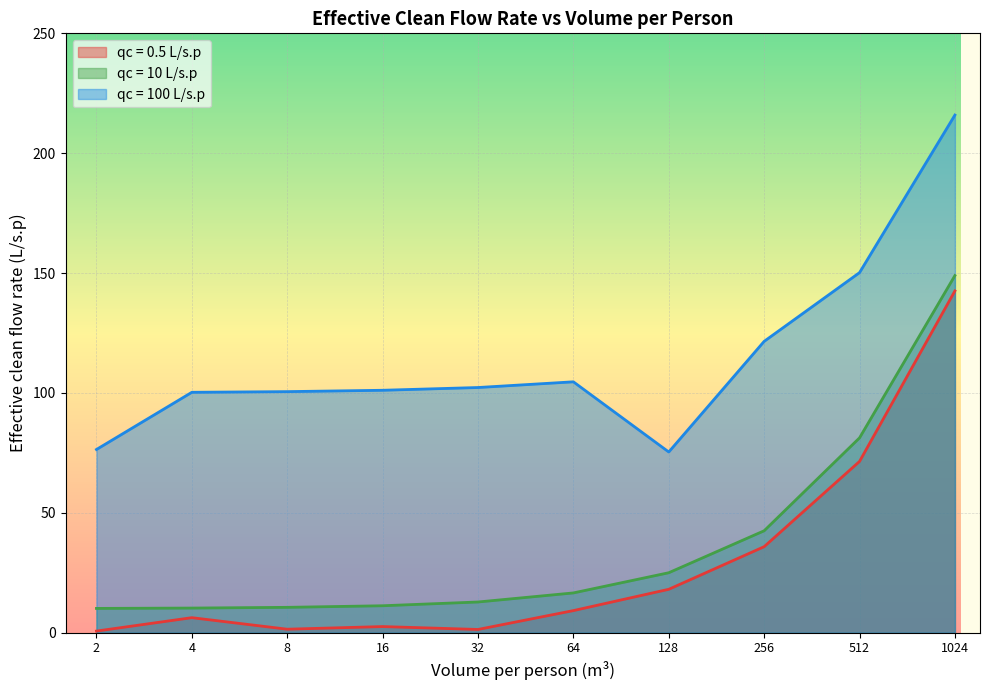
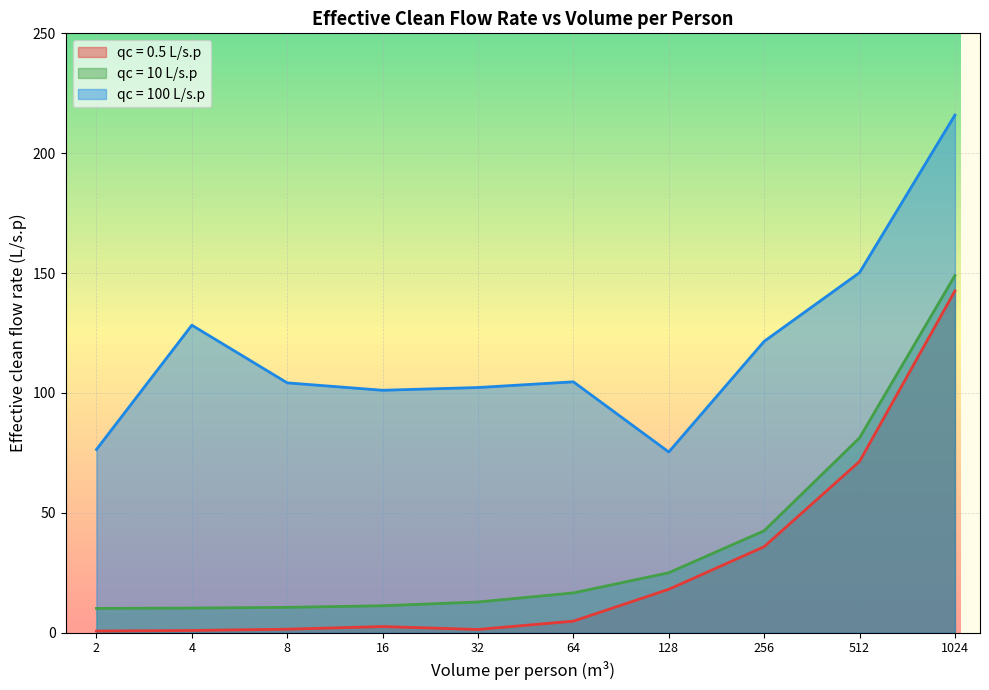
  {
    "qc = 0.5 L/s.p": {
      "2": 1,
-     "4": 6,
+     "4": 1,
      "8": 1,
      "16": 3,
      "32": 1,
-     "64": 9,
+     "64": 5,
      "128": 18,
      "256": 36,
      "512": 71,
      "1024": 143
    },
    "qc = 10 L/s.p": {
      "2": 10,
      "4": 10,
      "8": 11,
      "16": 11,
      "32": 13,
      "64": 17,
      "128": 25,
      "256": 43,
      "512": 81,
      "1024": 149
    },
    "qc = 100 L/s.p": {
      "2": 76,
-     "4": 100,
-     "8": 101,
+     "4": 128,
+     "8": 104,
      "16": 101,
      "32": 102,
      "64": 105,
      "128": 75,
      "256": 122,
      "512": 150,
      "1024": 216
    }
  }
